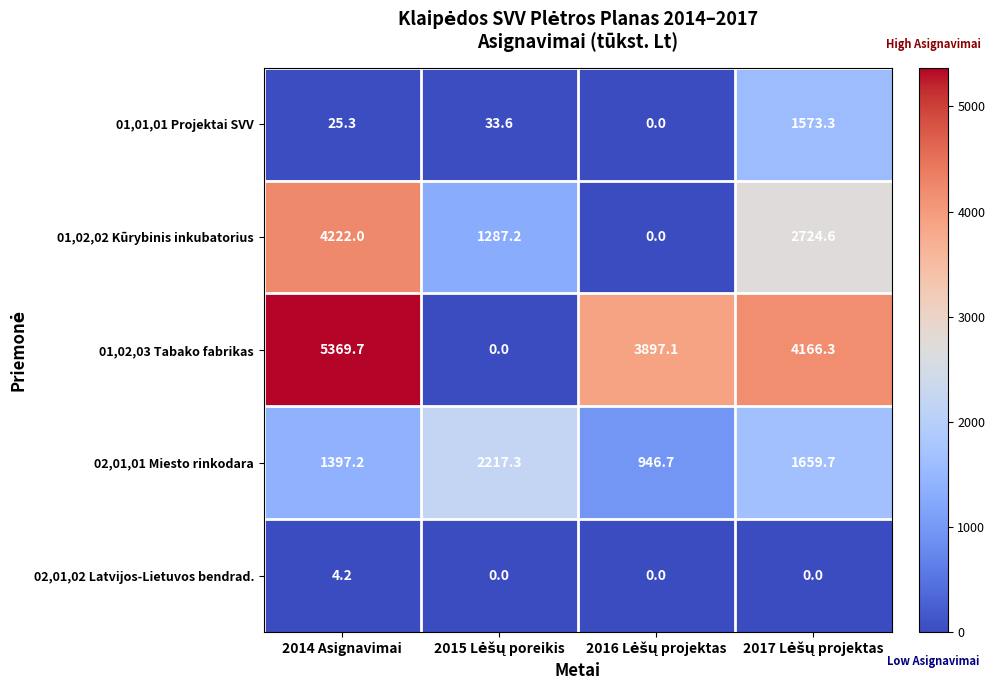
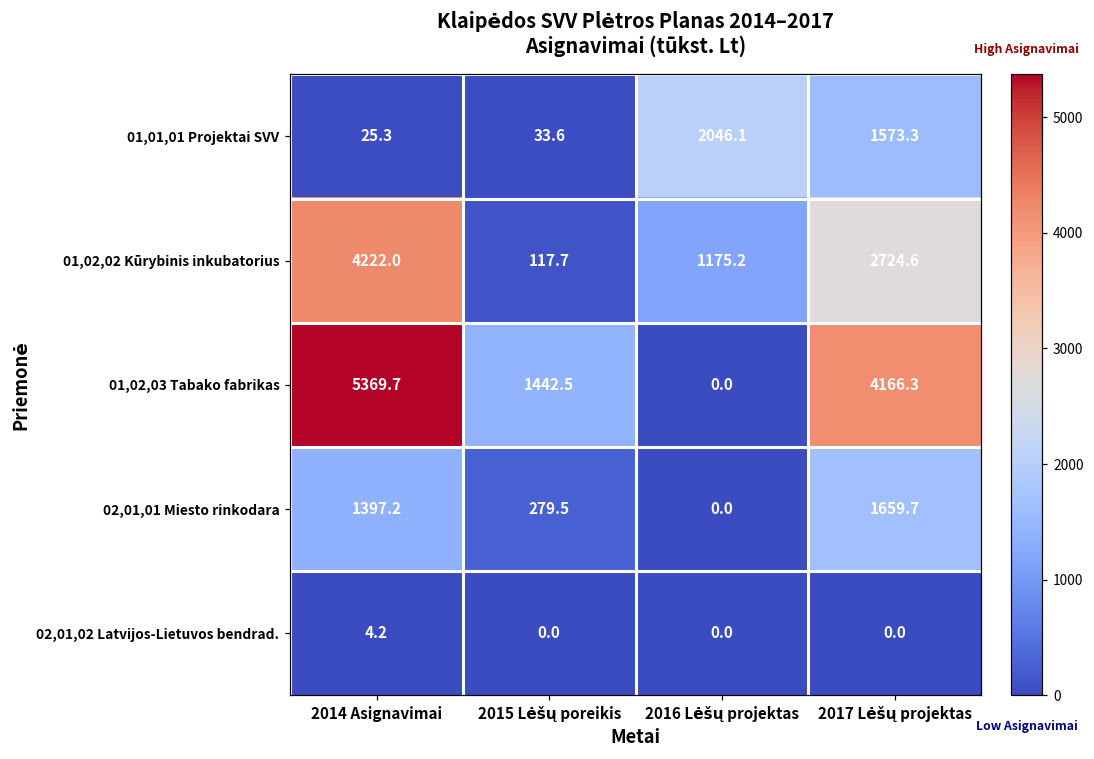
  {
    "01,01,01 Projektai SVV": {
      "2014 Asignavimai": 25.3,
      "2015 Lėšų poreikis": 33.6,
-     "2016 Lėšų projektas": 0.0,
+     "2016 Lėšų projektas": 2046.1,
      "2017 Lėšų projektas": 1573.3
    },
    "01,02,02 Kūrybinis inkubatorius": {
      "2014 Asignavimai": 4222.0,
-     "2015 Lėšų poreikis": 1287.2,
-     "2016 Lėšų projektas": 0.0
+     "2015 Lėšų poreikis": 117.7,
+     "2016 Lėšų projektas": 1175.2
    },
    "01,02,03 Tabako fabrikas": {
      "2014 Asignavimai": 5369.7,
-     "2015 Lėšų poreikis": 0.0,
-     "2016 Lėšų projektas": 3897.1,
+     "2015 Lėšų poreikis": 1442.5,
+     "2016 Lėšų projektas": 0.0,
      "2017 Lėšų projektas": 4166.3
    },
    "02,01,01 Miesto rinkodara": {
      "2014 Asignavimai": 1397.2,
-     "2015 Lėšų poreikis": 2217.3,
-     "2016 Lėšų projektas": 946.7,
+     "2015 Lėšų poreikis": 279.5,
+     "2016 Lėšų projektas": 0.0,
      "2017 Lėšų projektas": 1659.7
    },
    "02,01,02 Latvijos-Lietuvos bendrad.": {
      "2014 Asignavimai": 4.2,
      "2015 Lėšų poreikis": 0.0,
      "2016 Lėšų projektas": 0.0,
      "2017 Lėšų projektas": 0.0
    }
  }
